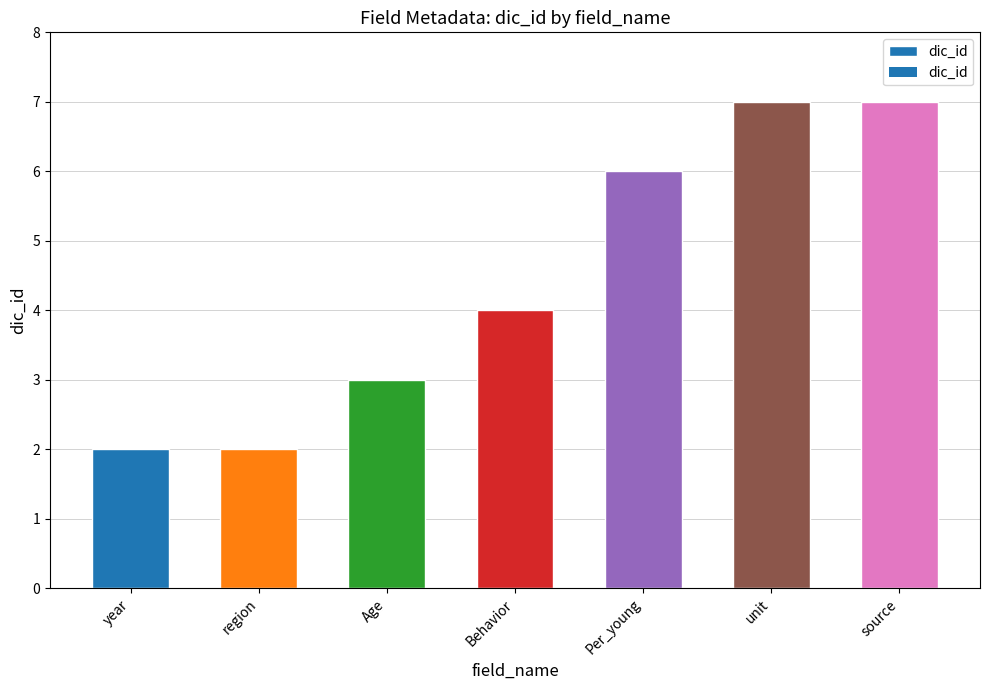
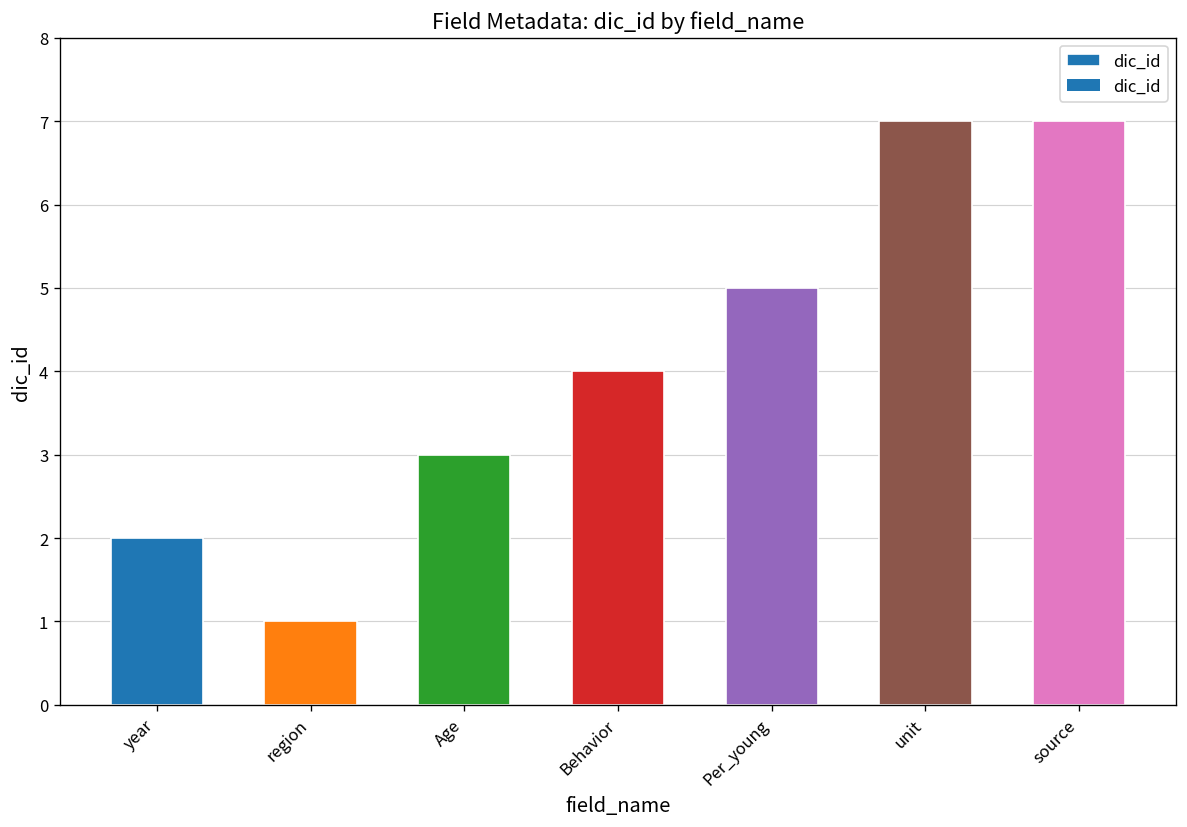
  {
    "year": 2,
-   "region": 2,
+   "region": 1,
    "Age": 3,
    "Behavior": 4,
-   "Per_young": 6,
+   "Per_young": 5,
    "unit": 7,
    "source": 7
  }
